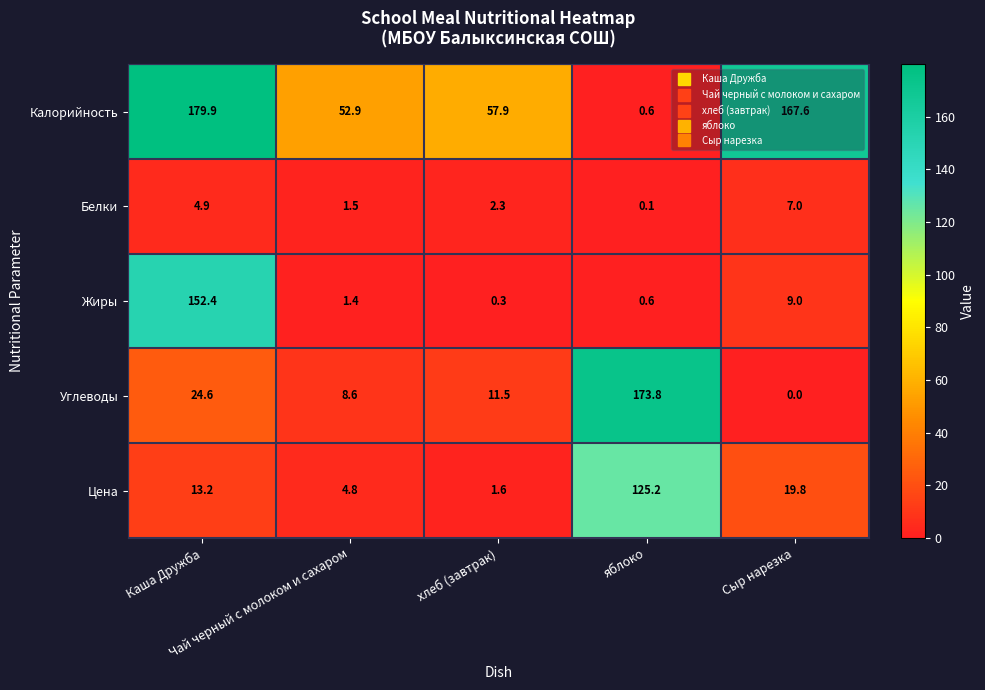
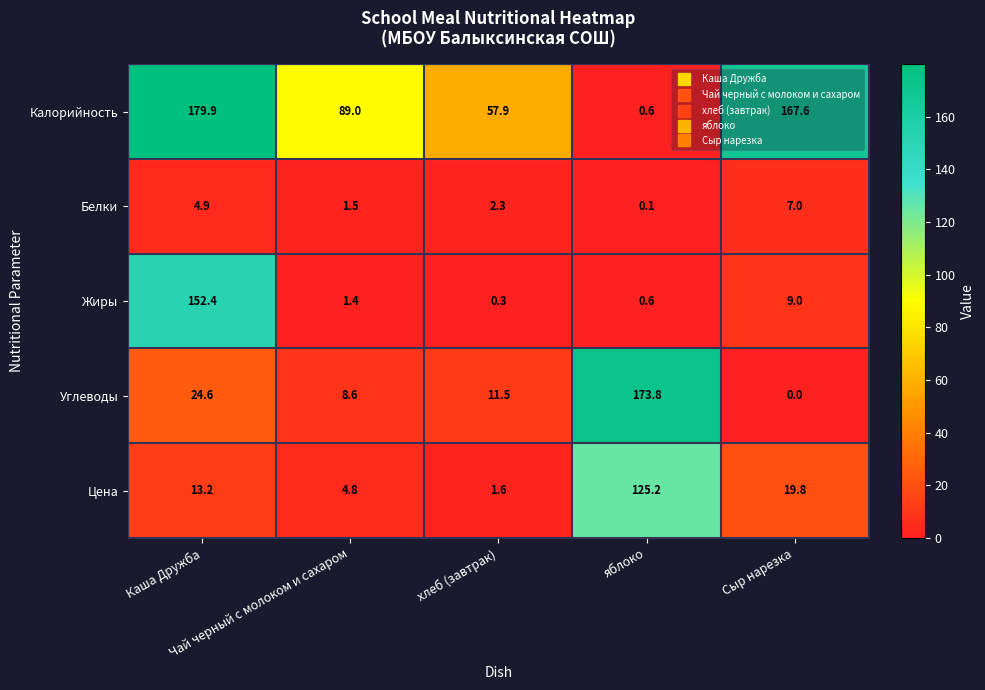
  {
    "Калорийность": {
      "Каша Дружба": 179.9,
-     "Чай черный с молоком и сахаром": 52.9,
+     "Чай черный с молоком и сахаром": 89.0,
      "хлеб (завтрак)": 57.9,
      "яблоко": 0.6
    },
    "Белки": {
      "Каша Дружба": 4.9,
      "Чай черный с молоком и сахаром": 1.5,
      "хлеб (завтрак)": 2.3,
      "яблоко": 0.1,
      "Сыр нарезка": 7.0
    },
    "Жиры": {
      "Каша Дружба": 152.4,
      "Чай черный с молоком и сахаром": 1.4,
      "хлеб (завтрак)": 0.3,
      "яблоко": 0.6,
      "Сыр нарезка": 9.0
    },
    "Углеводы": {
      "Каша Дружба": 24.6,
      "Чай черный с молоком и сахаром": 8.6,
      "хлеб (завтрак)": 11.5,
      "яблоко": 173.8,
      "Сыр нарезка": 0.0
    },
    "Цена": {
      "Каша Дружба": 13.2,
      "Чай черный с молоком и сахаром": 4.8,
      "хлеб (завтрак)": 1.6,
      "яблоко": 125.2,
      "Сыр нарезка": 19.8
    }
  }
